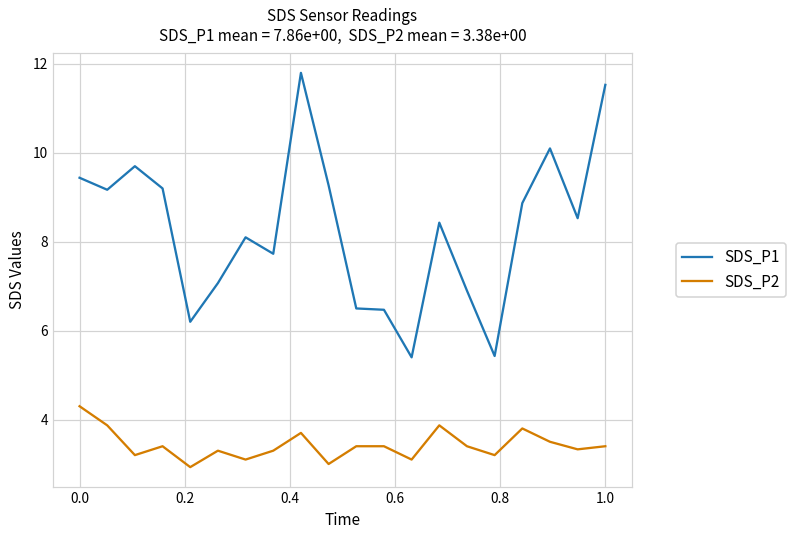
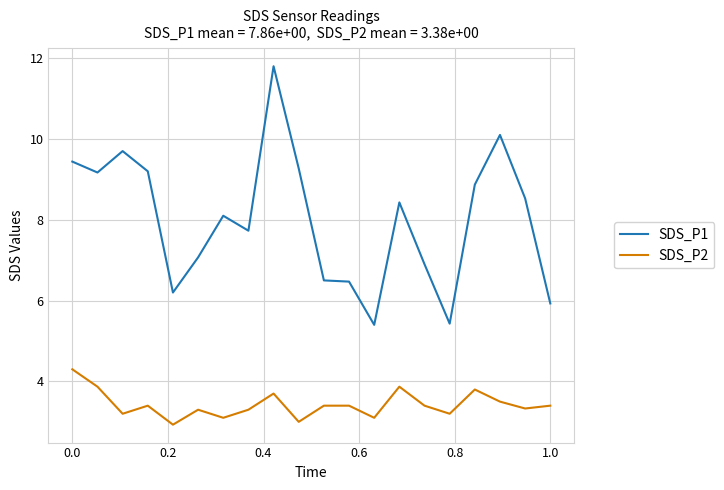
  {
    "SDS_P1": {
      "0.0": 9.4,
-     "1.0": 11.5
+     "1.0": 5.9
    },
    "SDS_P2": {
      "0.0": 4.3,
      "1.0": 3.4
    }
  }
